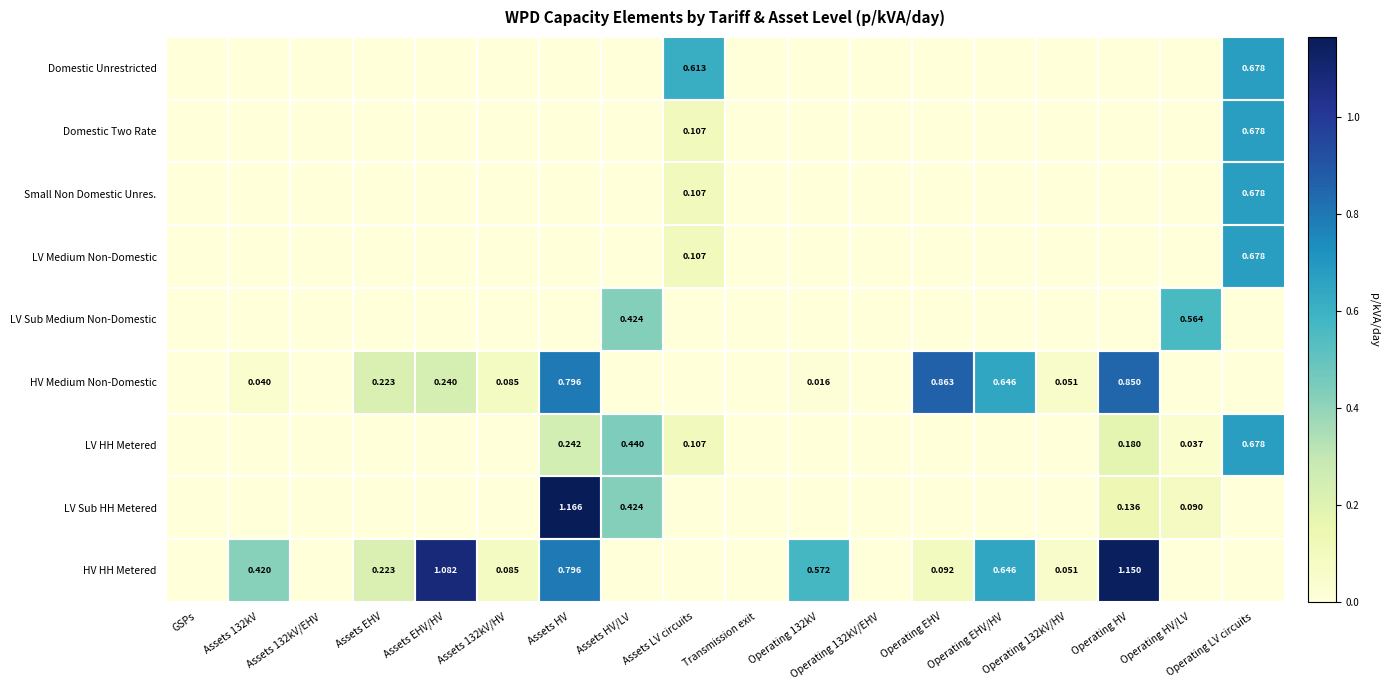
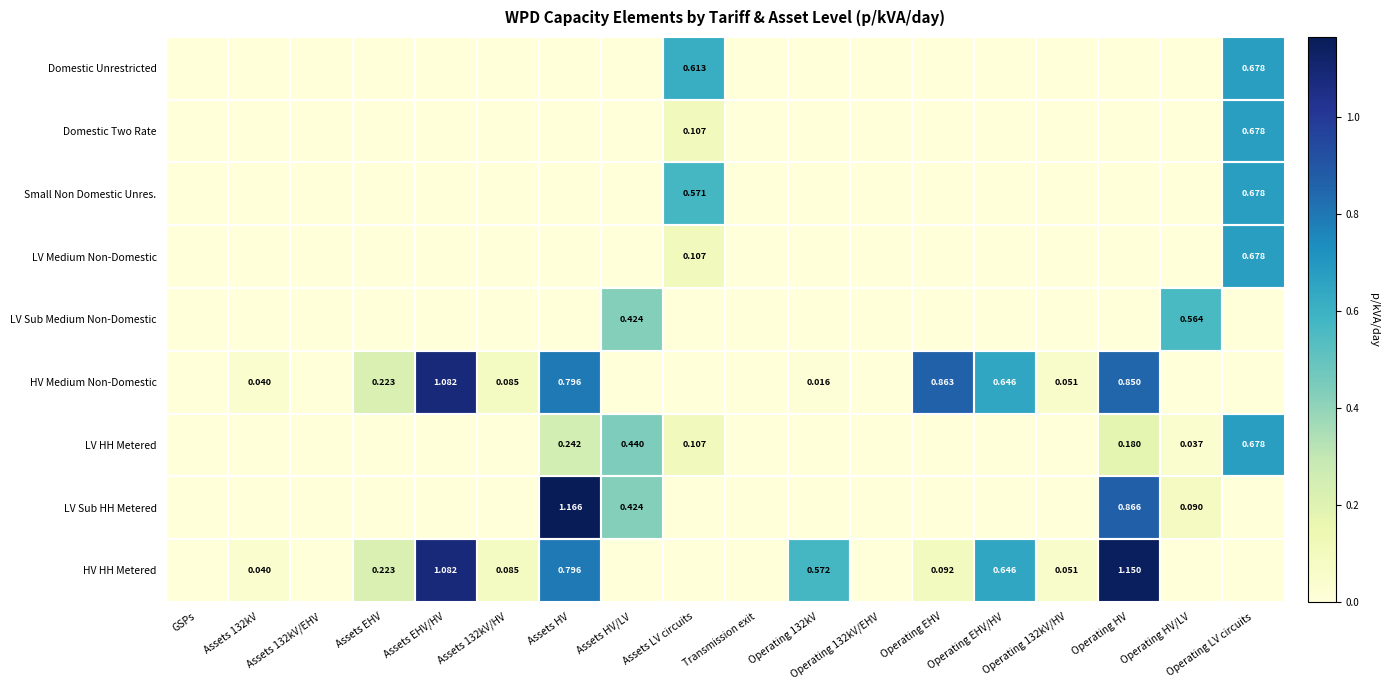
  {
    "Domestic Unrestricted": {
      "Assets LV circuits": 0.613,
      "Operating LV circuits": 0.678
    },
    "Domestic Two Rate": {
      "Assets LV circuits": 0.107,
      "Operating LV circuits": 0.678
    },
    "Small Non Domestic Unres.": {
-     "Assets LV circuits": 0.107,
+     "Assets LV circuits": 0.571,
      "Operating LV circuits": 0.678
    },
    "LV Medium Non-Domestic": {
      "Assets LV circuits": 0.107,
      "Operating LV circuits": 0.678
    },
    "LV Sub Medium Non-Domestic": {
      "Assets HV/LV": 0.424,
      "Operating HV/LV": 0.564
    },
    "HV Medium Non-Domestic": {
      "Assets 132kV": 0.040,
      "Assets EHV": 0.223,
-     "Assets EHV/HV": 0.240,
+     "Assets EHV/HV": 1.082,
      "Assets 132kV/HV": 0.085,
      "Assets HV": 0.796,
      "Operating 132kV": 0.016,
      "Operating EHV": 0.863,
      "Operating EHV/HV": 0.646,
      "Operating 132kV/HV": 0.051,
      "Operating HV": 0.850
    },
    "LV HH Metered": {
      "Assets HV": 0.242,
      "Assets HV/LV": 0.440,
      "Assets LV circuits": 0.107,
      "Operating HV": 0.180,
      "Operating HV/LV": 0.037,
      "Operating LV circuits": 0.678
    },
    "LV Sub HH Metered": {
      "Assets HV": 1.166,
      "Assets HV/LV": 0.424,
-     "Operating HV": 0.136,
+     "Operating HV": 0.866,
      "Operating HV/LV": 0.090
    },
    "HV HH Metered": {
-     "Assets 132kV": 0.420,
+     "Assets 132kV": 0.040,
      "Assets EHV": 0.223,
      "Assets EHV/HV": 1.082,
      "Assets 132kV/HV": 0.085,
      "Assets HV": 0.796,
      "Operating 132kV": 0.572,
      "Operating EHV": 0.092,
      "Operating EHV/HV": 0.646,
      "Operating 132kV/HV": 0.051,
      "Operating HV": 1.150
    }
  }
